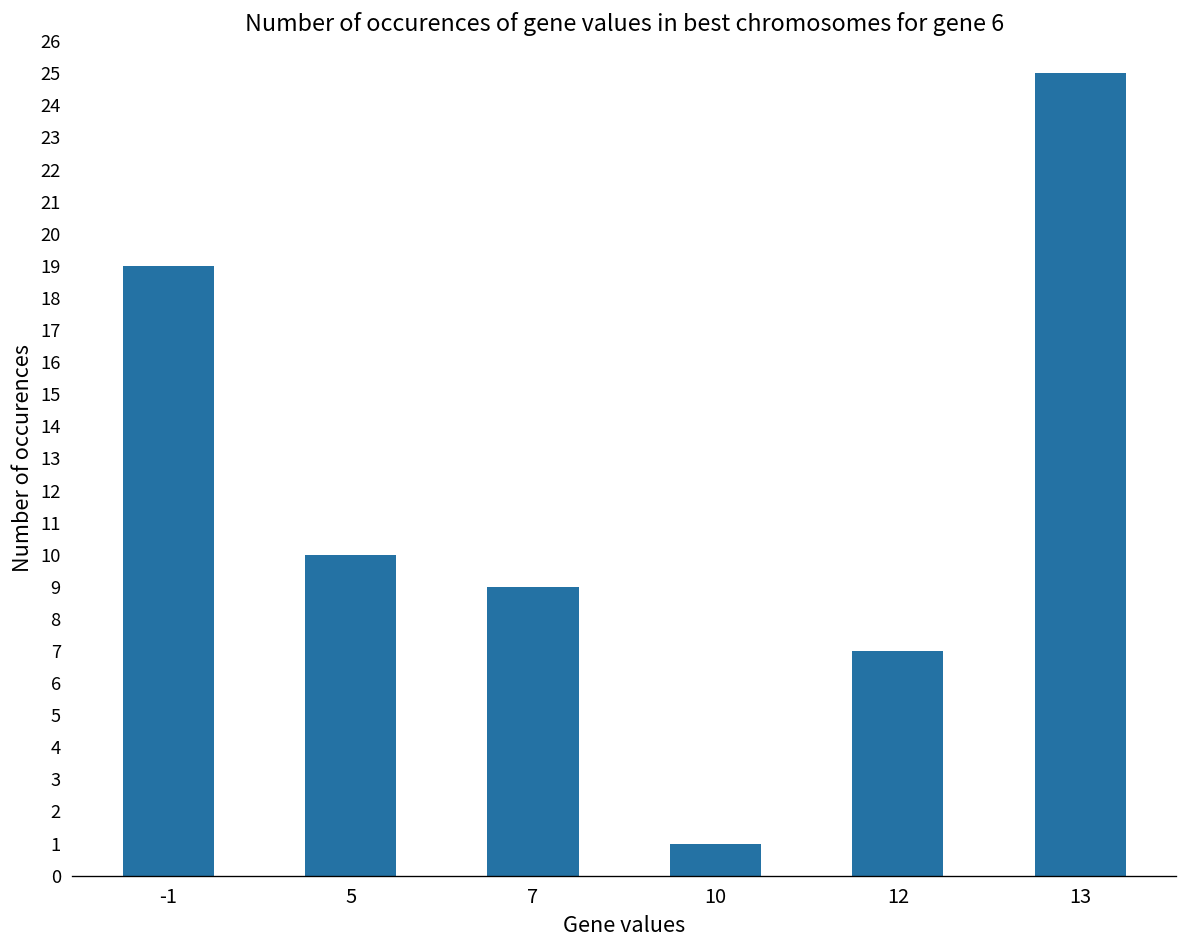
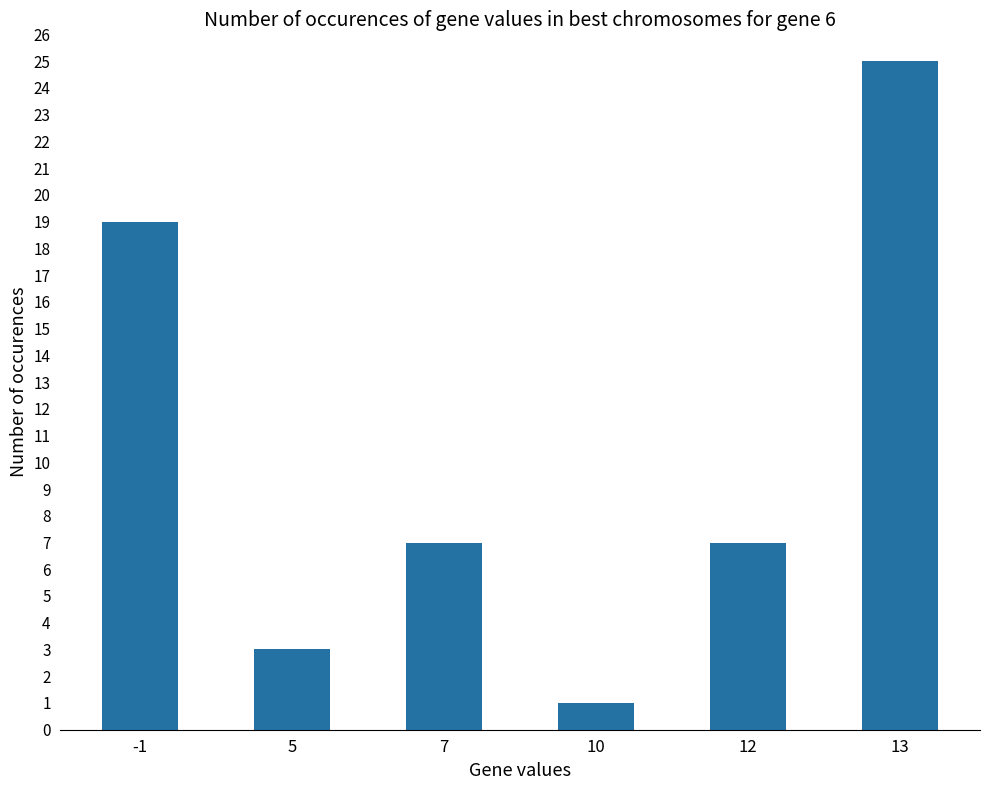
  {
    "-1": 19,
-   "5": 10,
-   "7": 9,
+   "5": 3,
+   "7": 7,
    "10": 1,
    "12": 7,
    "13": 25
  }
